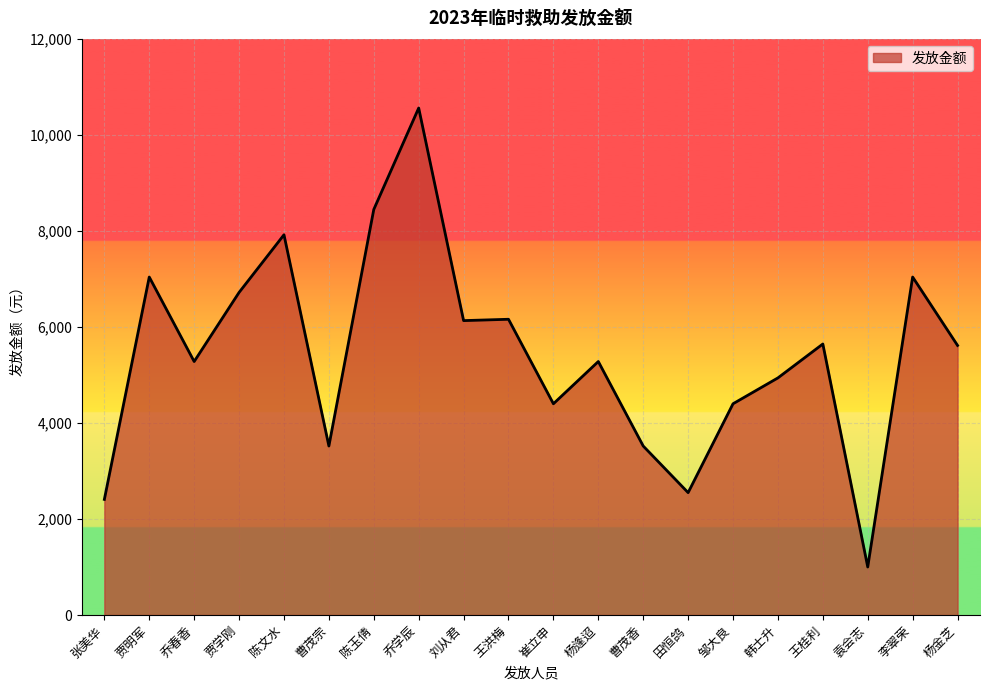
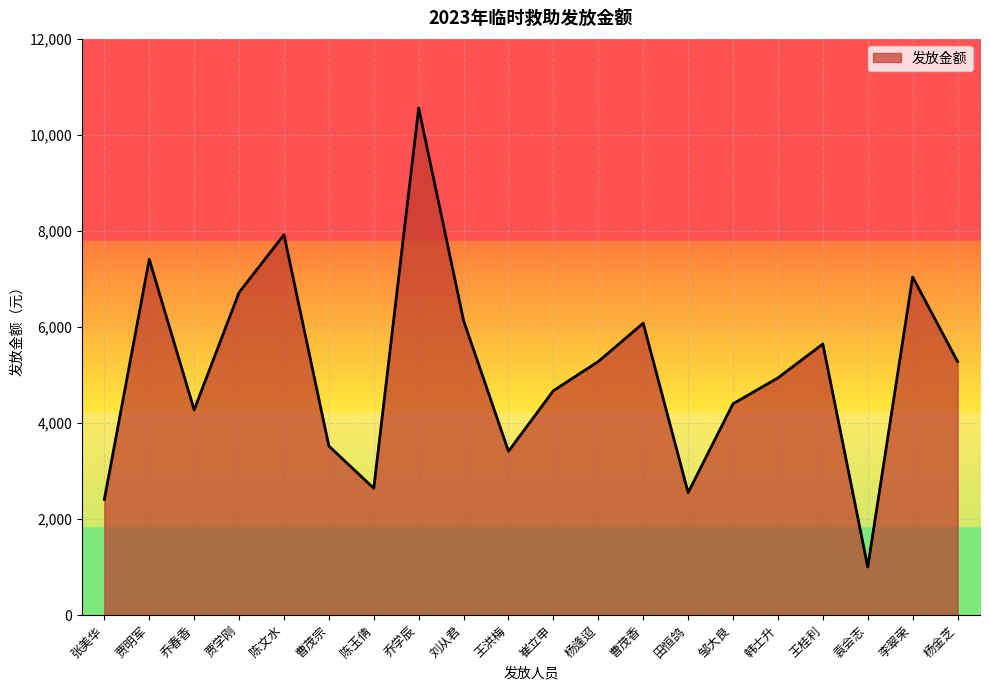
  {
    "张美华": "2,400",
-   "贾明军": "7,000",
-   "乔春香": "5,300",
+   "贾明军": "7,400",
+   "乔春香": "4,300",
    "贾学刚": "6,700",
    "陈文水": "7,900",
    "曹茂宗": "3,500",
-   "陈玉倩": "8,400",
+   "陈玉倩": "2,600",
    "乔学辰": "10,600",
    "刘从君": "6,100",
-   "王洪梅": "6,200",
-   "崔立申": "4,400",
+   "王洪梅": "3,400",
+   "崔立申": "4,700",
    "杨逢迢": "5,300",
-   "曹茂香": "3,500",
+   "曹茂香": "6,100",
    "田恒鸽": "2,500",
    "邹大良": "4,400",
    "韩士升": "4,900",
    "王桂利": "5,600",
    "袁会志": "1,000",
    "李翠荣": "7,000",
-   "杨金芝": "5,600"
+   "杨金芝": "5,300"
  }
